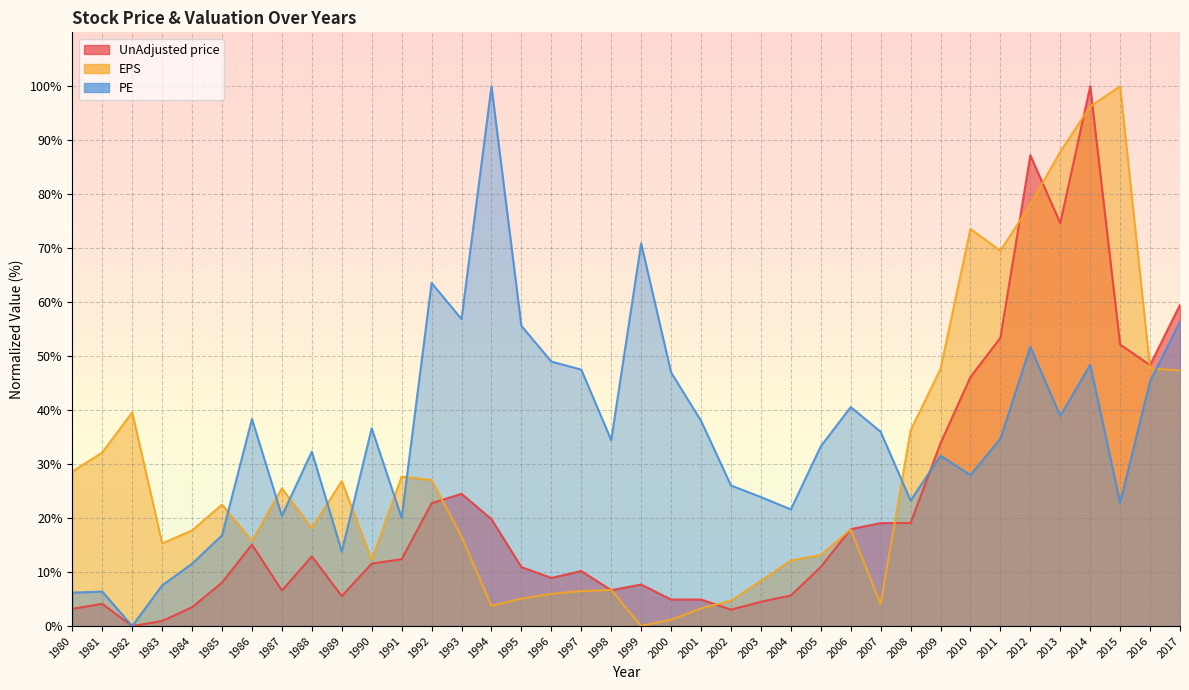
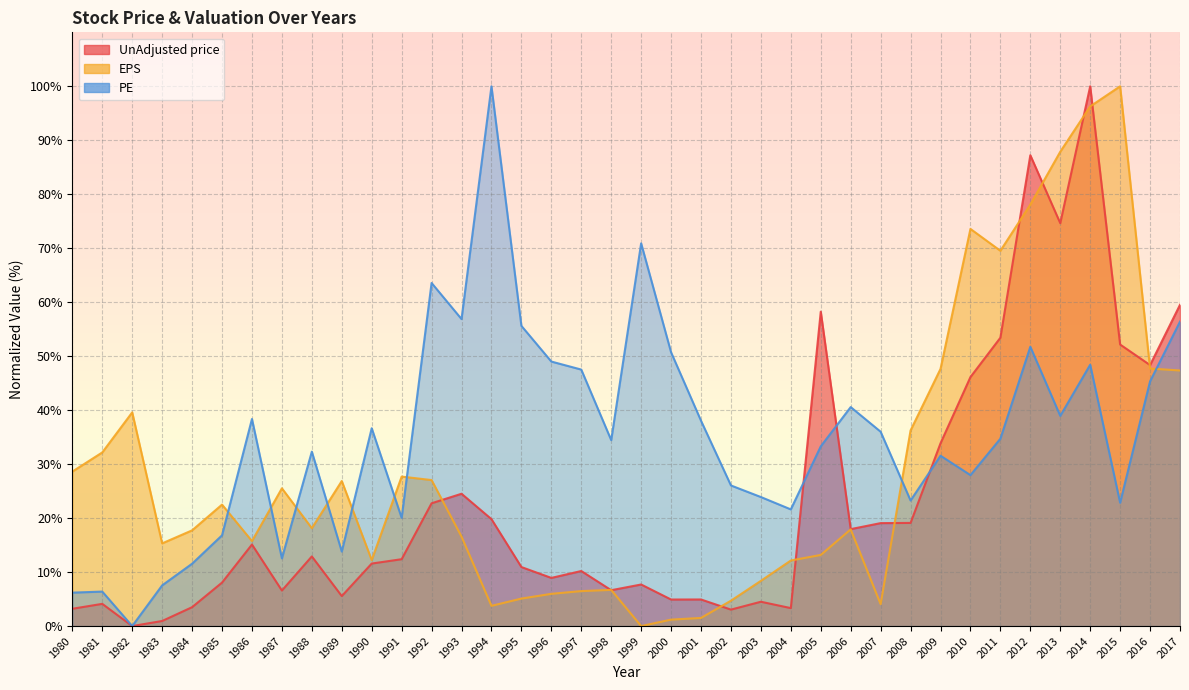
  {
    "UnAdjusted price": {
      "1980": "3%",
      "1981": "4%",
      "1983": "1%",
      "1984": "3%",
      "1985": "8%",
      "1986": "15%",
      "1987": "7%",
      "1988": "13%",
      "1989": "6%",
      "1990": "12%",
      "1991": "12%",
      "1992": "23%",
      "1993": "25%",
      "1994": "20%",
      "1995": "11%",
      "1996": "9%",
      "1997": "10%",
      "1999": "8%",
      "2000": "5%",
      "2001": "5%",
      "2002": "3%",
      "2003": "5%",
-     "2004": "6%",
-     "2005": "11%",
+     "2004": "3%",
+     "2005": "58%",
      "2007": "19%",
      "2008": "19%",
      "2009": "34%",
      "2010": "46%",
      "2011": "53%",
      "2012": "87%",
      "2013": "75%",
      "2014": "100%",
      "2015": "52%",
      "2016": "48%",
      "2017": "60%"
    },
    "EPS": {
      "1980": "29%",
      "1981": "32%",
      "1982": "40%",
      "1983": "15%",
      "1984": "18%",
      "1985": "22%",
      "1986": "16%",
      "1987": "26%",
      "1988": "18%",
      "1989": "27%",
      "1990": "12%",
      "1991": "28%",
      "1992": "27%",
      "1993": "17%",
      "1994": "4%",
      "1995": "5%",
      "1996": "6%",
      "1997": "6%",
      "1999": "0%",
      "2000": "1%",
-     "2001": "3%",
+     "2001": "2%",
      "2002": "5%",
      "2003": "8%",
      "2004": "12%",
      "2005": "13%",
      "2007": "4%",
      "2008": "36%",
      "2009": "48%",
      "2010": "74%",
      "2011": "70%",
      "2012": "78%",
      "2013": "88%",
      "2014": "96%",
      "2015": "100%",
      "2016": "48%",
      "2017": "47%"
    },
    "PE": {
      "1980": "6%",
      "1981": "6%",
      "1983": "8%",
      "1984": "12%",
      "1985": "17%",
      "1986": "38%",
-     "1987": "20%",
+     "1987": "13%",
      "1988": "32%",
      "1989": "14%",
      "1990": "37%",
      "1991": "20%",
      "1992": "64%",
      "1993": "57%",
      "1994": "100%",
      "1995": "56%",
      "1996": "49%",
      "1997": "48%",
      "1998": "34%",
      "1999": "71%",
-     "2000": "47%",
+     "2000": "51%",
      "2001": "38%",
      "2002": "26%",
      "2003": "24%",
      "2004": "22%",
      "2005": "33%",
      "2006": "41%",
      "2007": "36%",
      "2008": "23%",
      "2009": "32%",
      "2010": "28%",
      "2011": "35%",
      "2012": "52%",
      "2013": "39%",
      "2014": "48%",
      "2015": "23%",
      "2016": "45%",
      "2017": "56%"
    }
  }
